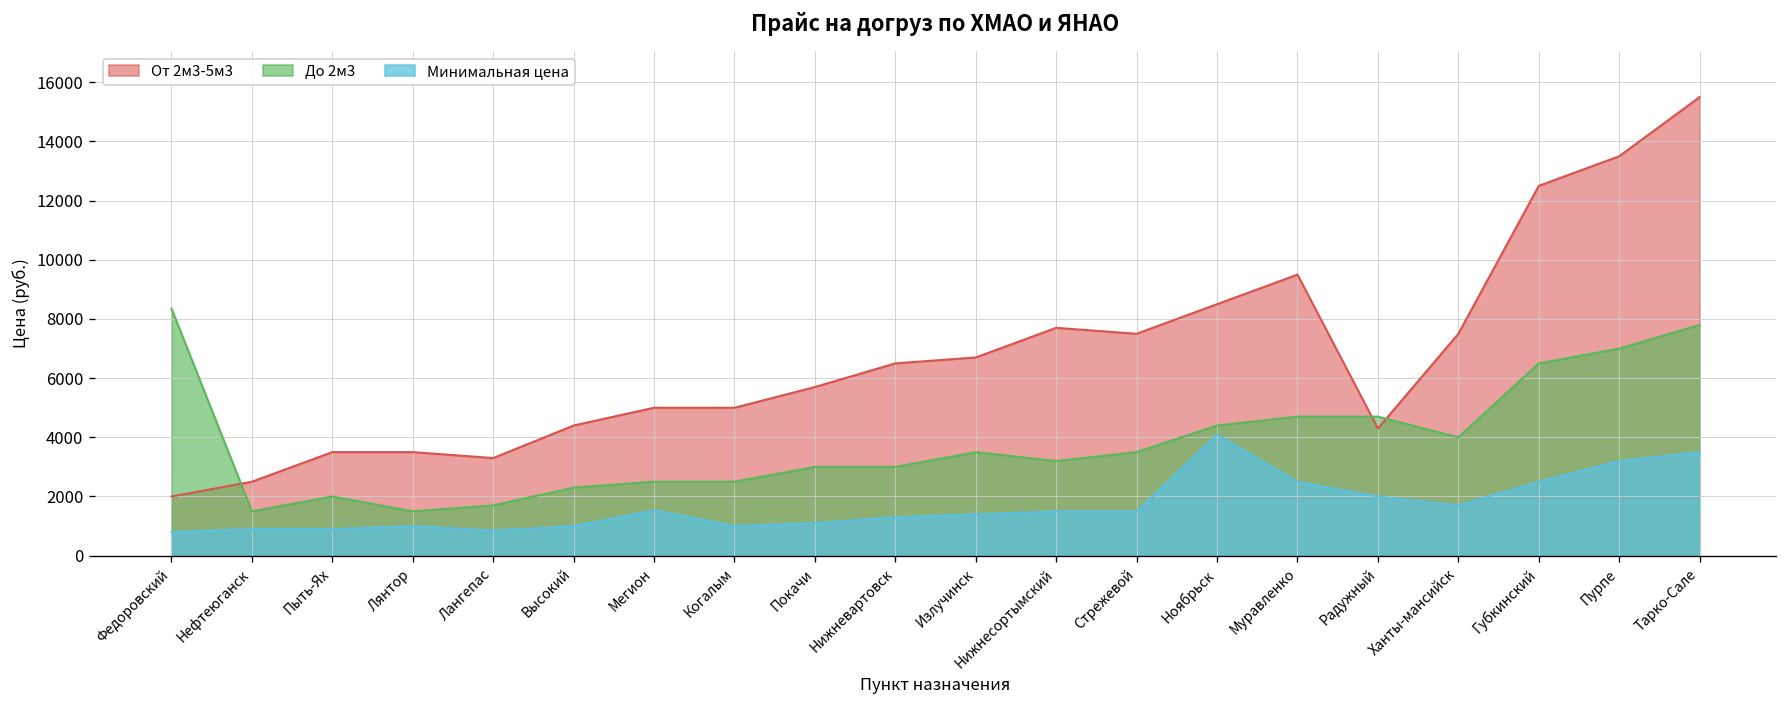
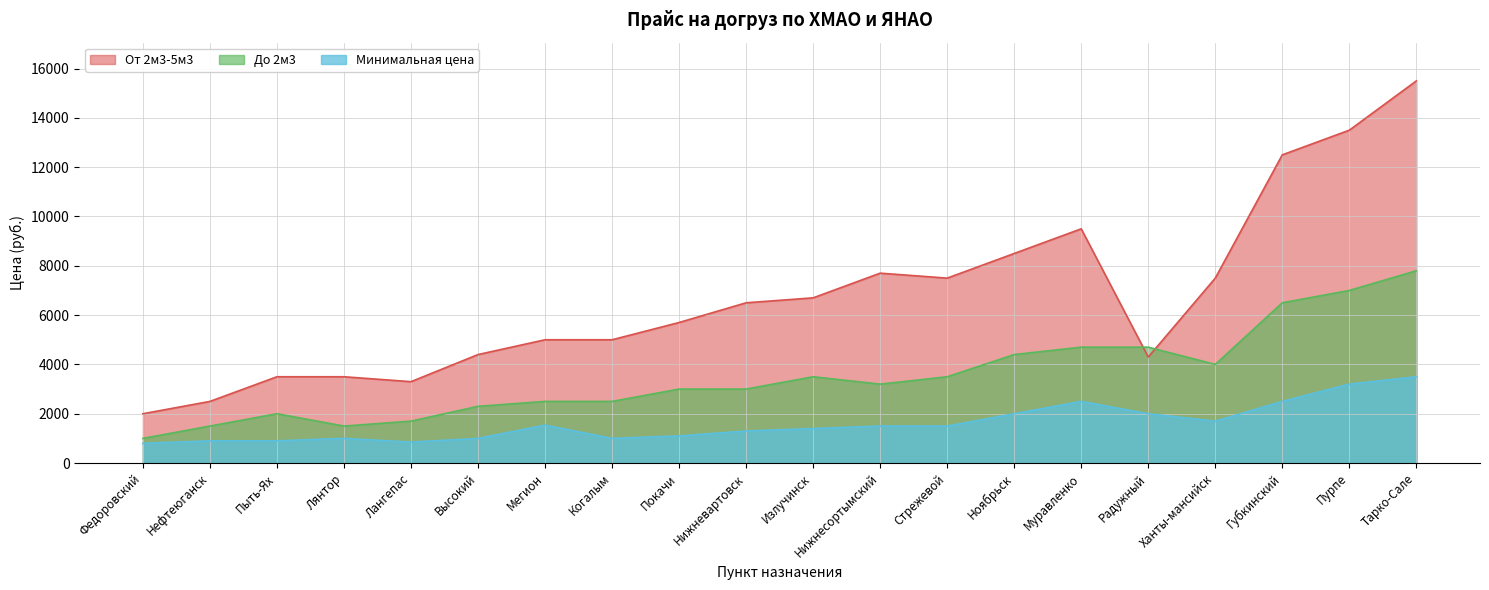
  {
    "От 2м3-5м3": {
      "Федоровский": 2000,
      "Нефтеюганск": 2500,
      "Пыть-Ях": 3500,
      "Лянтор": 3500,
      "Лангепас": 3300,
      "Высокий": 4400,
      "Мегион": 5000,
      "Когалым": 5000,
      "Покачи": 5700,
      "Нижневартовск": 6500,
      "Излучинск": 6700,
      "Нижнесортымский": 7700,
      "Стрежевой": 7500,
      "Ноябрьск": 8500,
      "Муравленко": 9500,
      "Радужный": 4300,
      "Ханты-мансийск": 7500,
      "Губкинский": 12500,
      "Пурпе": 13500,
      "Тарко-Сале": 15500
    },
    "До 2м3": {
-     "Федоровский": 8400,
+     "Федоровский": 1000,
      "Нефтеюганск": 1500,
      "Пыть-Ях": 2000,
      "Лянтор": 1500,
      "Лангепас": 1700,
      "Высокий": 2300,
      "Мегион": 2500,
      "Когалым": 2500,
      "Покачи": 3000,
      "Нижневартовск": 3000,
      "Излучинск": 3500,
      "Нижнесортымский": 3200,
      "Стрежевой": 3500,
      "Ноябрьск": 4400,
      "Муравленко": 4700,
      "Радужный": 4700,
      "Ханты-мансийск": 4000,
      "Губкинский": 6500,
      "Пурпе": 7000,
      "Тарко-Сале": 7800
    },
    "Минимальная цена": {
      "Федоровский": 800,
      "Нефтеюганск": 900,
      "Пыть-Ях": 900,
      "Лянтор": 1000,
      "Лангепас": 900,
      "Высокий": 1000,
      "Мегион": 1500,
      "Когалым": 1000,
      "Покачи": 1100,
      "Нижневартовск": 1300,
      "Излучинск": 1400,
      "Нижнесортымский": 1500,
      "Стрежевой": 1500,
-     "Ноябрьск": 4100,
+     "Ноябрьск": 2000,
      "Муравленко": 2500,
      "Радужный": 2000,
      "Ханты-мансийск": 1700,
      "Губкинский": 2500,
      "Пурпе": 3200,
      "Тарко-Сале": 3500
    }
  }
